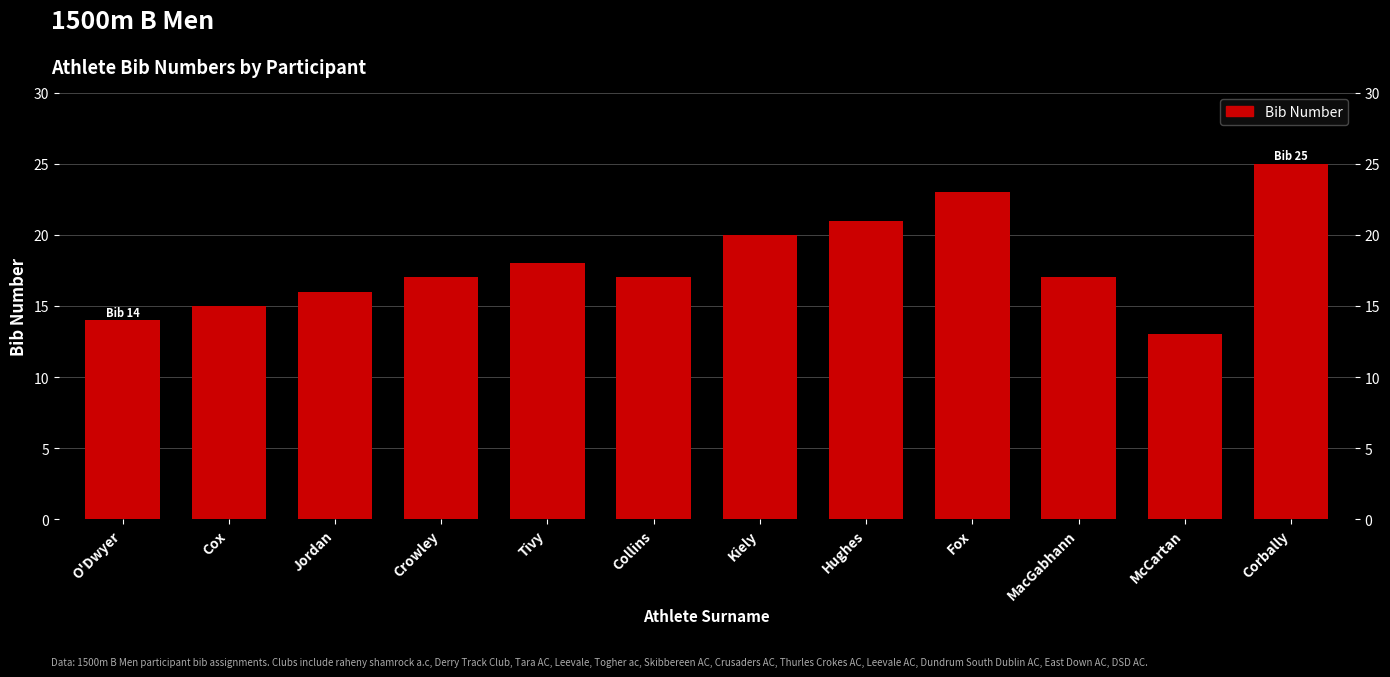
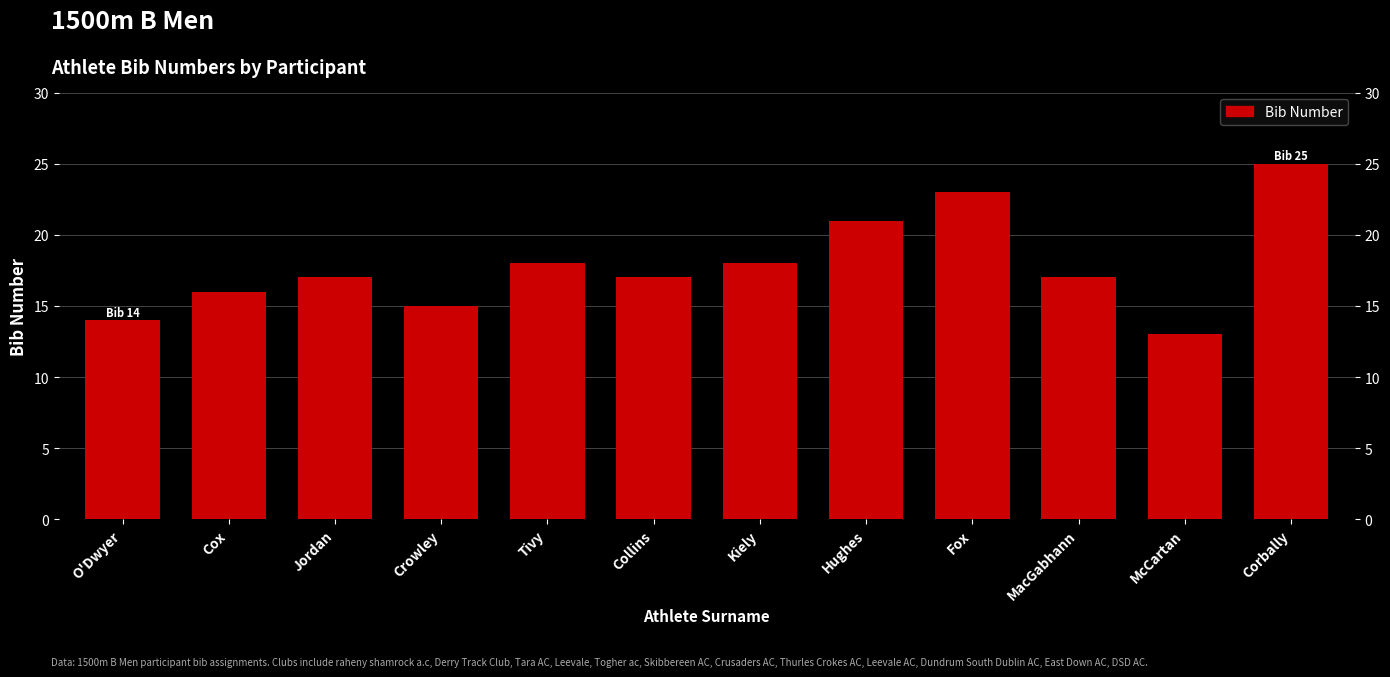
  {
-   "Cox": 15,
-   "Jordan": 16,
-   "Crowley": 17,
+   "Cox": 16,
+   "Jordan": 17,
+   "Crowley": 15,
    "Tivy": 18,
    "Collins": 17,
-   "Kiely": 20,
+   "Kiely": 18,
    "Hughes": 21,
    "Fox": 23,
    "MacGabhann": 17,
    "McCartan": 13
  }
